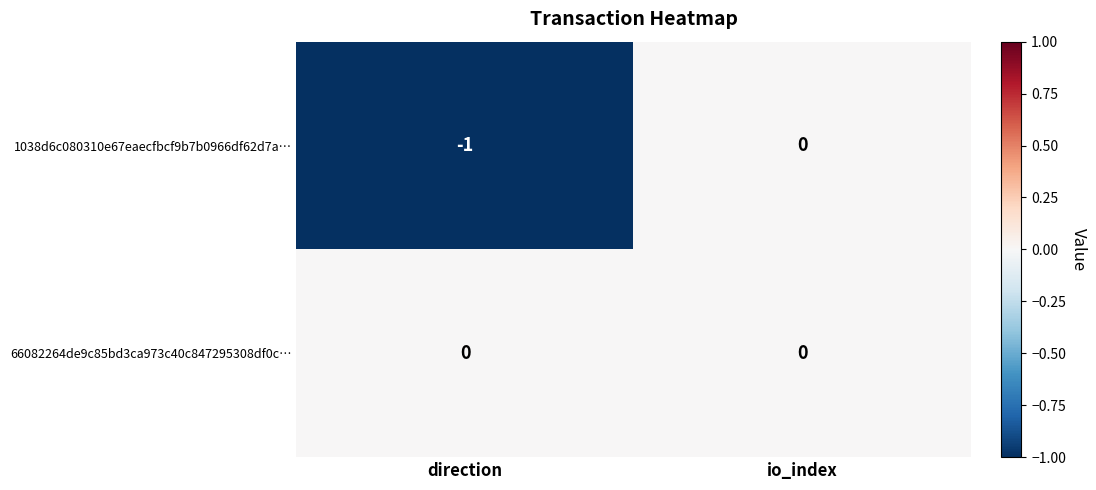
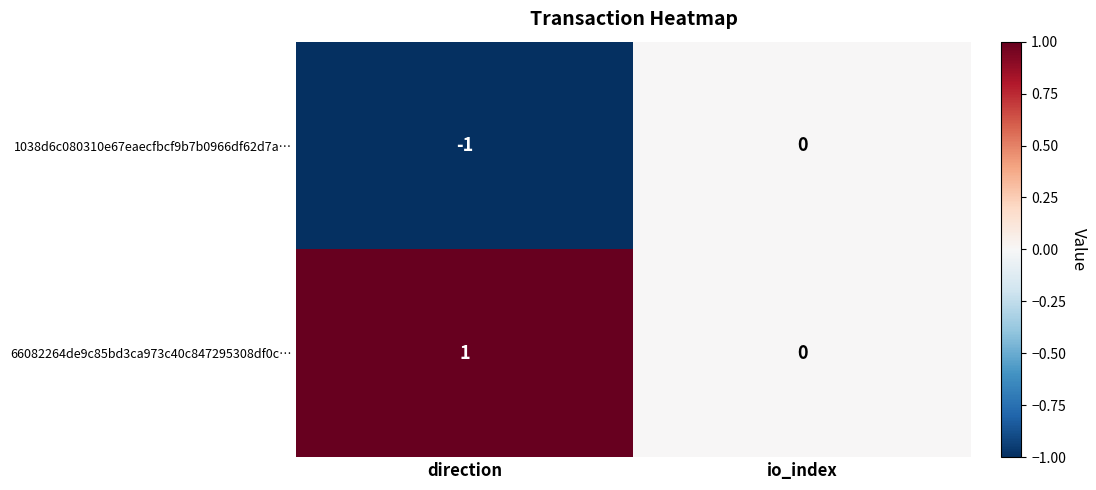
  {
    "1038d6c080310e67eaecfbcf9b7b0966df62d7a…": {
      "direction": -1,
      "io_index": 0
    },
    "66082264de9c85bd3ca973c40c847295308df0c…": {
-     "direction": 0,
+     "direction": 1,
      "io_index": 0
    }
  }
